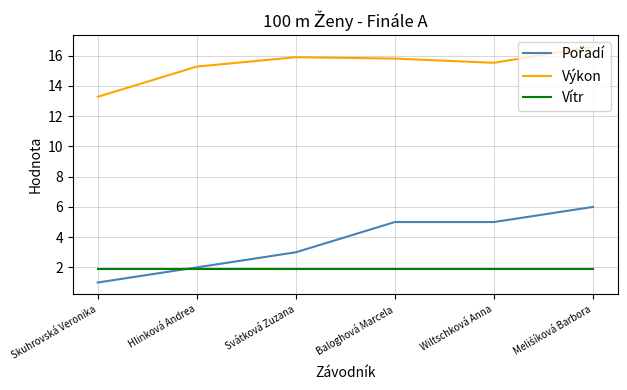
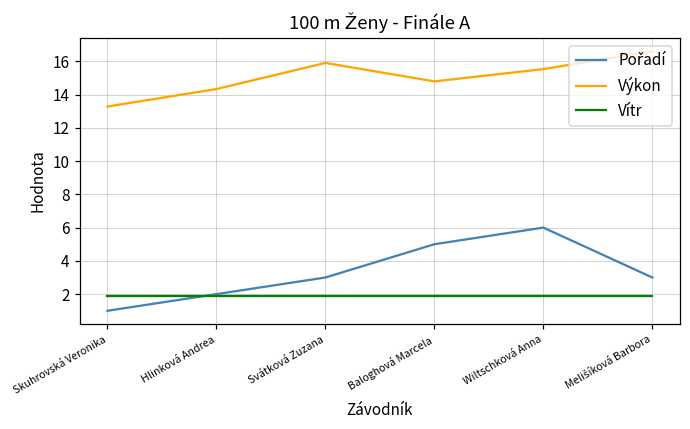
  {
    "Pořadí": {
      "Skuhrovská Veronika": 1,
      "Svátková Zuzana": 3,
      "Baloghová Marcela": 5,
-     "Wiltschková Anna": 5,
-     "Melišíková Barbora": 6
+     "Wiltschková Anna": 6,
+     "Melišíková Barbora": 3
    },
    "Výkon": {
      "Skuhrovská Veronika": 13.3,
-     "Hlinková Andrea": 15.3,
+     "Hlinková Andrea": 14.3,
      "Svátková Zuzana": 15.9,
-     "Baloghová Marcela": 15.8,
+     "Baloghová Marcela": 14.8,
      "Wiltschková Anna": 15.5
    },
    "Vítr": {
      "Skuhrovská Veronika": 1.9,
      "Svátková Zuzana": 1.9,
      "Baloghová Marcela": 1.9,
      "Wiltschková Anna": 1.9,
      "Melišíková Barbora": 1.9
    }
  }
